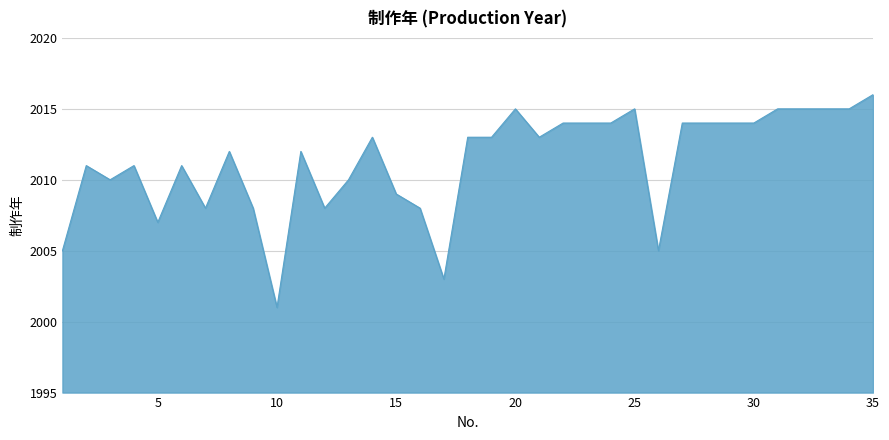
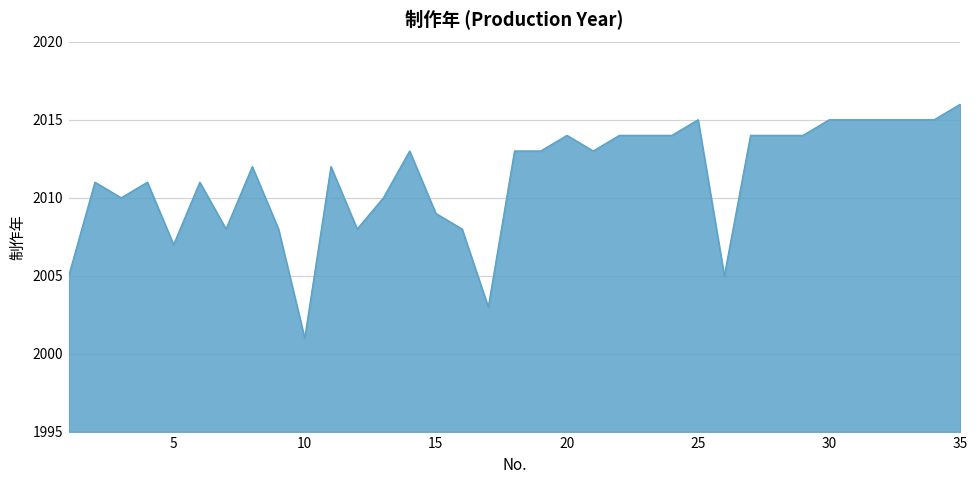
  {
    "5": 2007,
    "10": 2001,
    "15": 2009,
-   "20": 2015,
+   "20": 2014,
    "25": 2015,
-   "30": 2014,
+   "30": 2015,
    "35": 2016
  }
